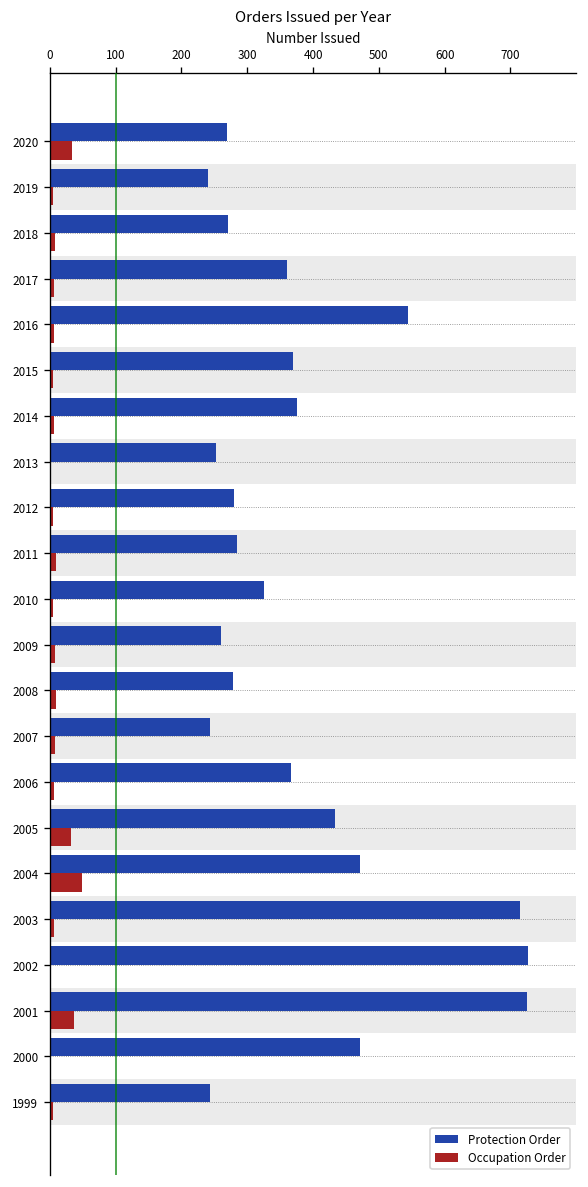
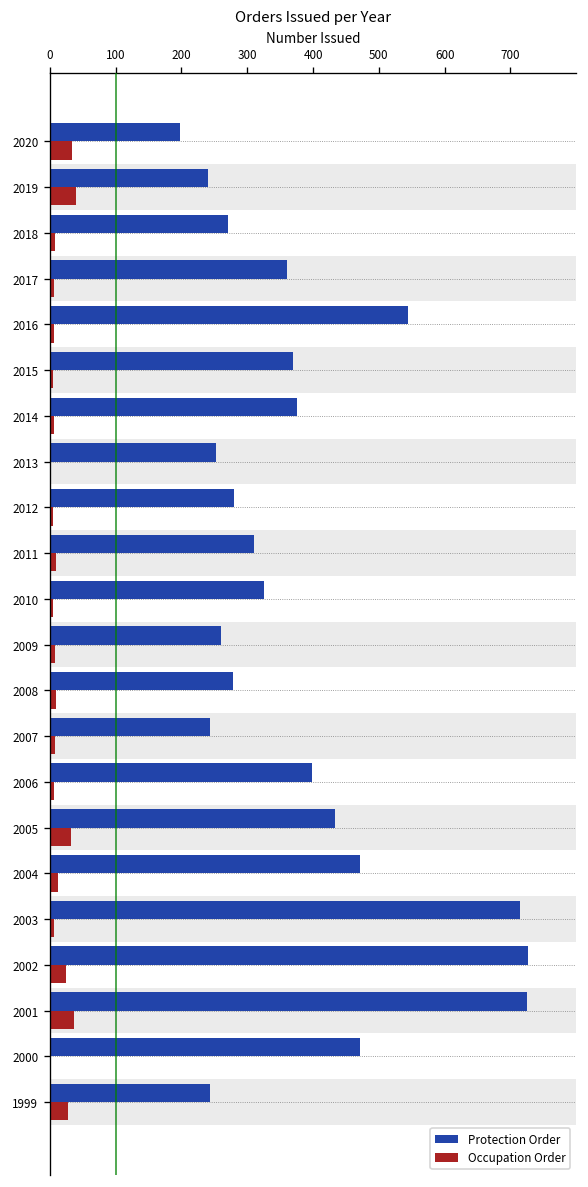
  {
    "Protection Order": {
-     "2020": 270,
+     "2020": 200,
      "2019": 240,
      "2018": 270,
      "2017": 360,
      "2016": 550,
      "2015": 370,
      "2014": 380,
      "2013": 250,
      "2012": 280,
-     "2011": 290,
+     "2011": 310,
      "2010": 330,
      "2009": 260,
      "2008": 280,
      "2007": 240,
-     "2006": 370,
+     "2006": 400,
      "2005": 430,
      "2004": 470,
      "2003": 720,
      "2002": 730,
      "2001": 730,
      "2000": 470,
      "1999": 240
    },
    "Occupation Order": {
      "2020": 30,
-     "2019": 10,
+     "2019": 40,
      "2018": 10,
      "2017": 10,
      "2016": 10,
      "2015": 10,
      "2014": 10,
      "2012": 10,
      "2011": 10,
      "2010": 10,
      "2009": 10,
      "2008": 10,
      "2007": 10,
      "2006": 10,
      "2005": 30,
-     "2004": 50,
+     "2004": 10,
      "2003": 10,
-     "2002": 0,
+     "2002": 20,
      "2001": 40,
-     "1999": 10
+     "1999": 30
    }
  }
